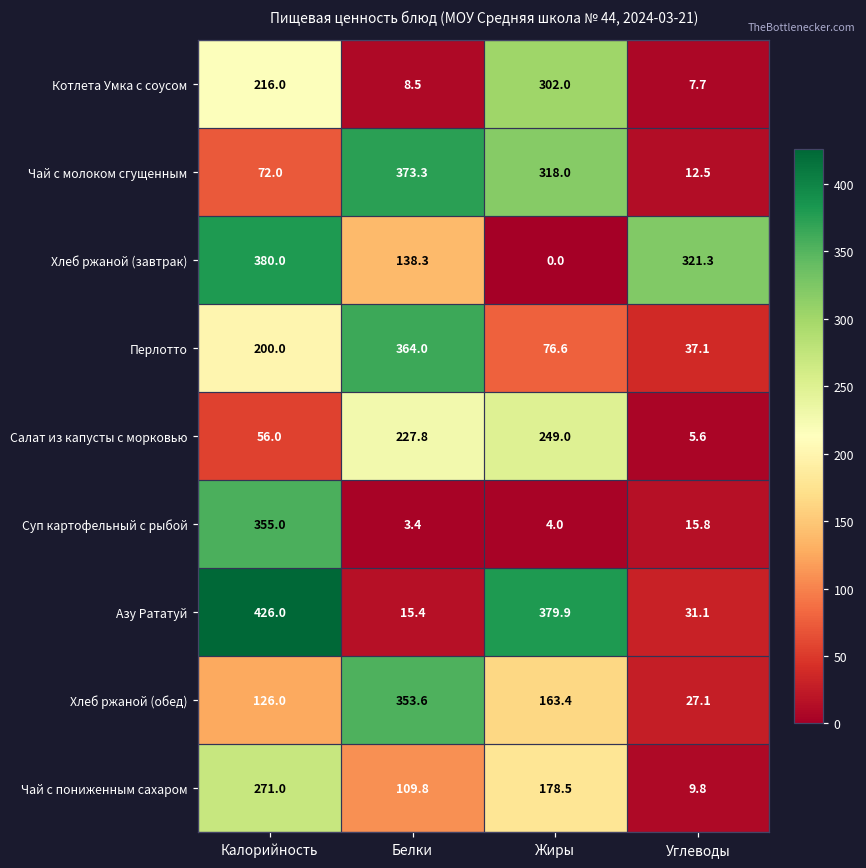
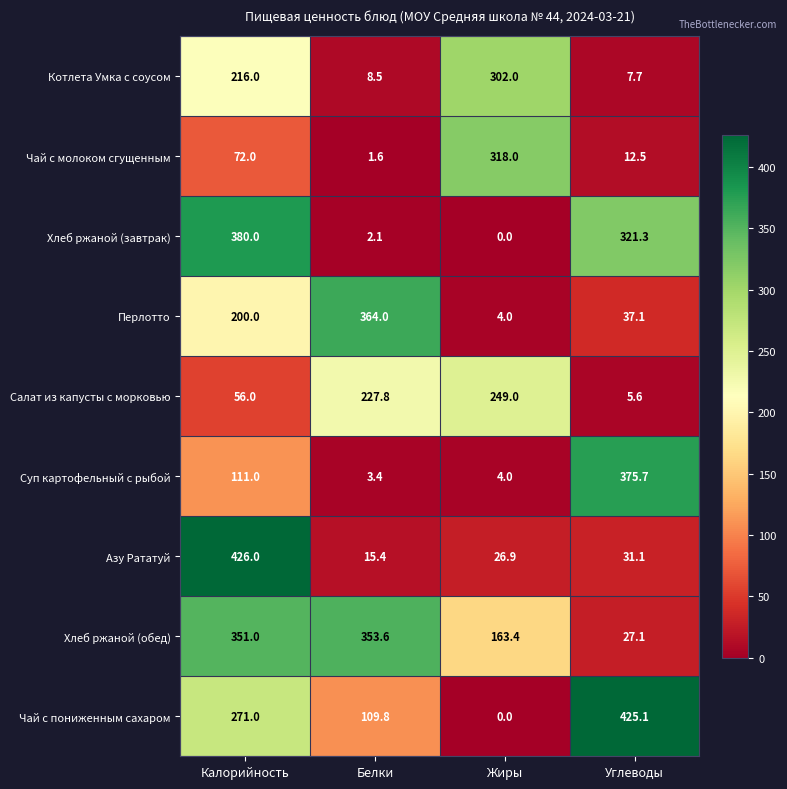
  {
    "Котлета Умка с соусом": {
      "Калорийность": 216.0,
      "Белки": 8.5,
      "Жиры": 302.0,
      "Углеводы": 7.7
    },
    "Чай с молоком сгущенным": {
      "Калорийность": 72.0,
-     "Белки": 373.3,
+     "Белки": 1.6,
      "Жиры": 318.0,
      "Углеводы": 12.5
    },
    "Хлеб ржаной (завтрак)": {
      "Калорийность": 380.0,
-     "Белки": 138.3,
+     "Белки": 2.1,
      "Жиры": 0.0,
      "Углеводы": 321.3
    },
    "Перлотто": {
      "Калорийность": 200.0,
      "Белки": 364.0,
-     "Жиры": 76.6,
+     "Жиры": 4.0,
      "Углеводы": 37.1
    },
    "Салат из капусты с морковью": {
      "Калорийность": 56.0,
      "Белки": 227.8,
      "Жиры": 249.0,
      "Углеводы": 5.6
    },
    "Суп картофельный с рыбой": {
-     "Калорийность": 355.0,
+     "Калорийность": 111.0,
      "Белки": 3.4,
      "Жиры": 4.0,
-     "Углеводы": 15.8
+     "Углеводы": 375.7
    },
    "Азу Рататуй": {
      "Калорийность": 426.0,
      "Белки": 15.4,
-     "Жиры": 379.9,
+     "Жиры": 26.9,
      "Углеводы": 31.1
    },
    "Хлеб ржаной (обед)": {
-     "Калорийность": 126.0,
+     "Калорийность": 351.0,
      "Белки": 353.6,
      "Жиры": 163.4,
      "Углеводы": 27.1
    },
    "Чай с пониженным сахаром": {
      "Калорийность": 271.0,
      "Белки": 109.8,
-     "Жиры": 178.5,
-     "Углеводы": 9.8
+     "Жиры": 0.0,
+     "Углеводы": 425.1
    }
  }
